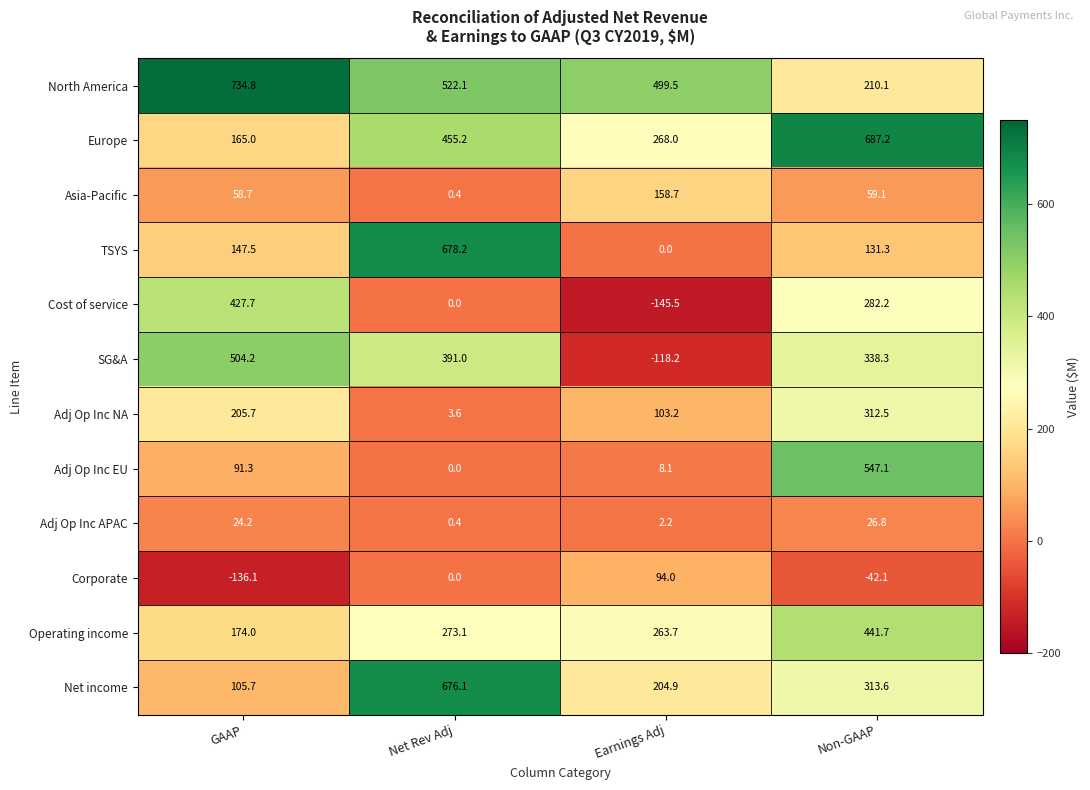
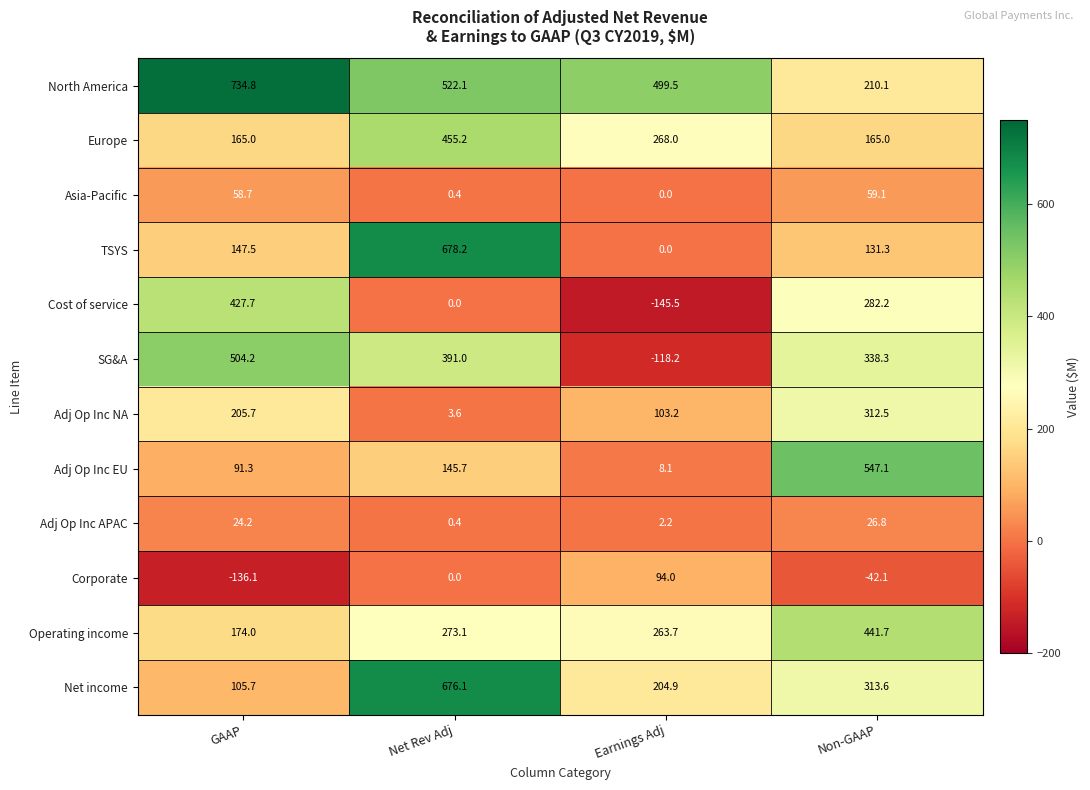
  {
    "North America": {
      "GAAP": 734.8,
      "Net Rev Adj": 522.1,
      "Earnings Adj": 499.5,
      "Non-GAAP": 210.1
    },
    "Europe": {
      "GAAP": 165.0,
      "Net Rev Adj": 455.2,
      "Earnings Adj": 268.0,
-     "Non-GAAP": 687.2
+     "Non-GAAP": 165.0
    },
    "Asia-Pacific": {
      "GAAP": 58.7,
      "Net Rev Adj": 0.4,
-     "Earnings Adj": 158.7,
+     "Earnings Adj": 0.0,
      "Non-GAAP": 59.1
    },
    "TSYS": {
      "GAAP": 147.5,
      "Net Rev Adj": 678.2,
      "Earnings Adj": 0.0,
      "Non-GAAP": 131.3
    },
    "Cost of service": {
      "GAAP": 427.7,
      "Net Rev Adj": 0.0,
      "Earnings Adj": -145.5,
      "Non-GAAP": 282.2
    },
    "SG&A": {
      "GAAP": 504.2,
      "Net Rev Adj": 391.0,
      "Earnings Adj": -118.2,
      "Non-GAAP": 338.3
    },
    "Adj Op Inc NA": {
      "GAAP": 205.7,
      "Net Rev Adj": 3.6,
      "Earnings Adj": 103.2,
      "Non-GAAP": 312.5
    },
    "Adj Op Inc EU": {
      "GAAP": 91.3,
-     "Net Rev Adj": 0.0,
+     "Net Rev Adj": 145.7,
      "Earnings Adj": 8.1,
      "Non-GAAP": 547.1
    },
    "Adj Op Inc APAC": {
      "GAAP": 24.2,
      "Net Rev Adj": 0.4,
      "Earnings Adj": 2.2,
      "Non-GAAP": 26.8
    },
    "Corporate": {
      "GAAP": -136.1,
      "Net Rev Adj": 0.0,
      "Earnings Adj": 94.0,
      "Non-GAAP": -42.1
    },
    "Operating income": {
      "GAAP": 174.0,
      "Net Rev Adj": 273.1,
      "Earnings Adj": 263.7,
      "Non-GAAP": 441.7
    },
    "Net income": {
      "GAAP": 105.7,
      "Net Rev Adj": 676.1,
      "Earnings Adj": 204.9,
      "Non-GAAP": 313.6
    }
  }
